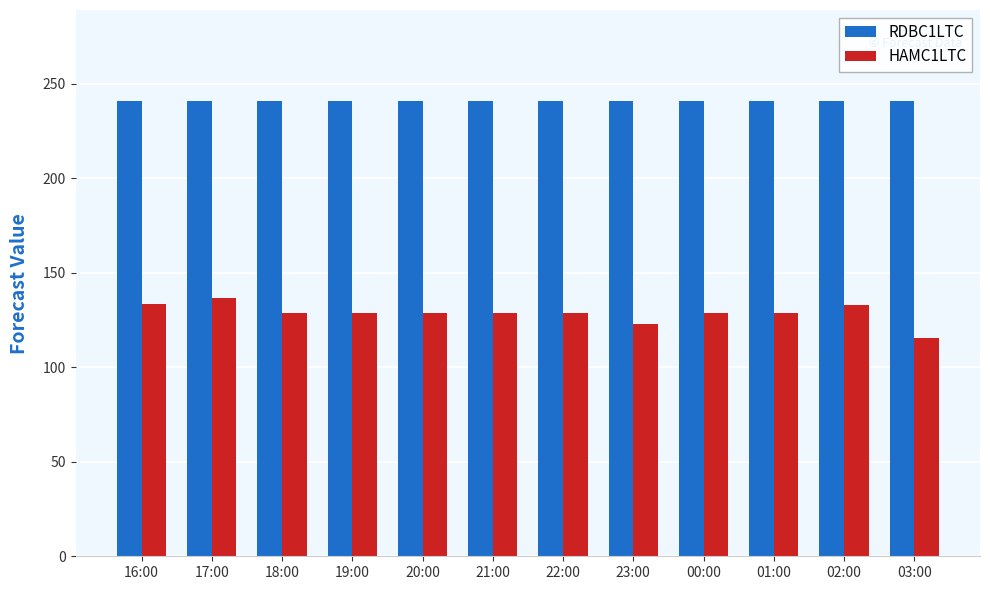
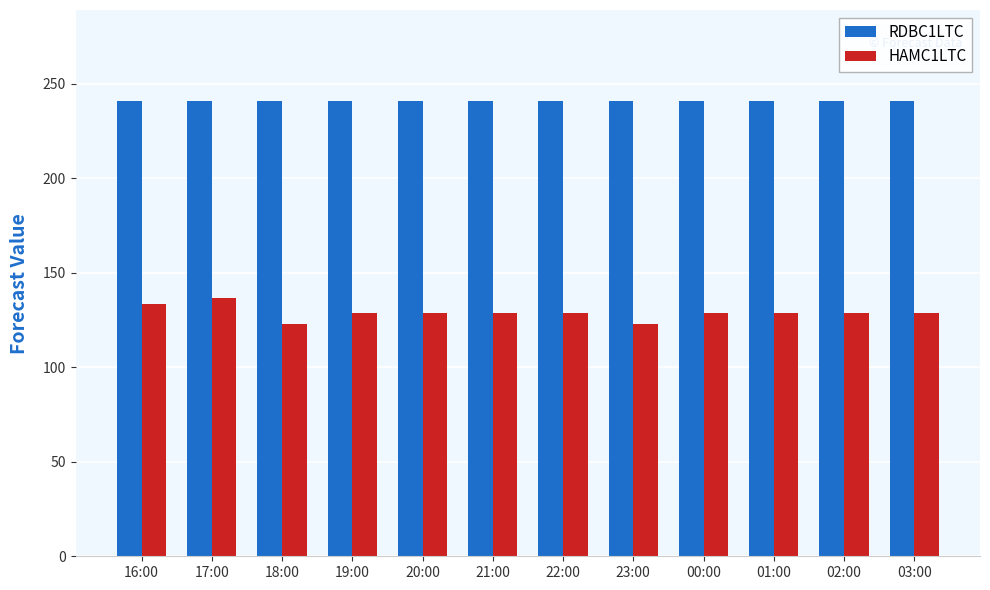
  {
    "RDBC1LTC": {
      "16:00": 241,
      "17:00": 241,
      "18:00": 241,
      "19:00": 241,
      "20:00": 241,
      "21:00": 241,
      "22:00": 241,
      "23:00": 241,
      "00:00": 241,
      "01:00": 241,
      "02:00": 241,
      "03:00": 241
    },
    "HAMC1LTC": {
      "16:00": 134,
      "17:00": 137,
-     "18:00": 129,
+     "18:00": 123,
      "19:00": 129,
      "20:00": 129,
      "21:00": 129,
      "22:00": 129,
      "23:00": 123,
      "00:00": 129,
      "01:00": 129,
-     "02:00": 133,
-     "03:00": 116
+     "02:00": 129,
+     "03:00": 129
    }
  }
